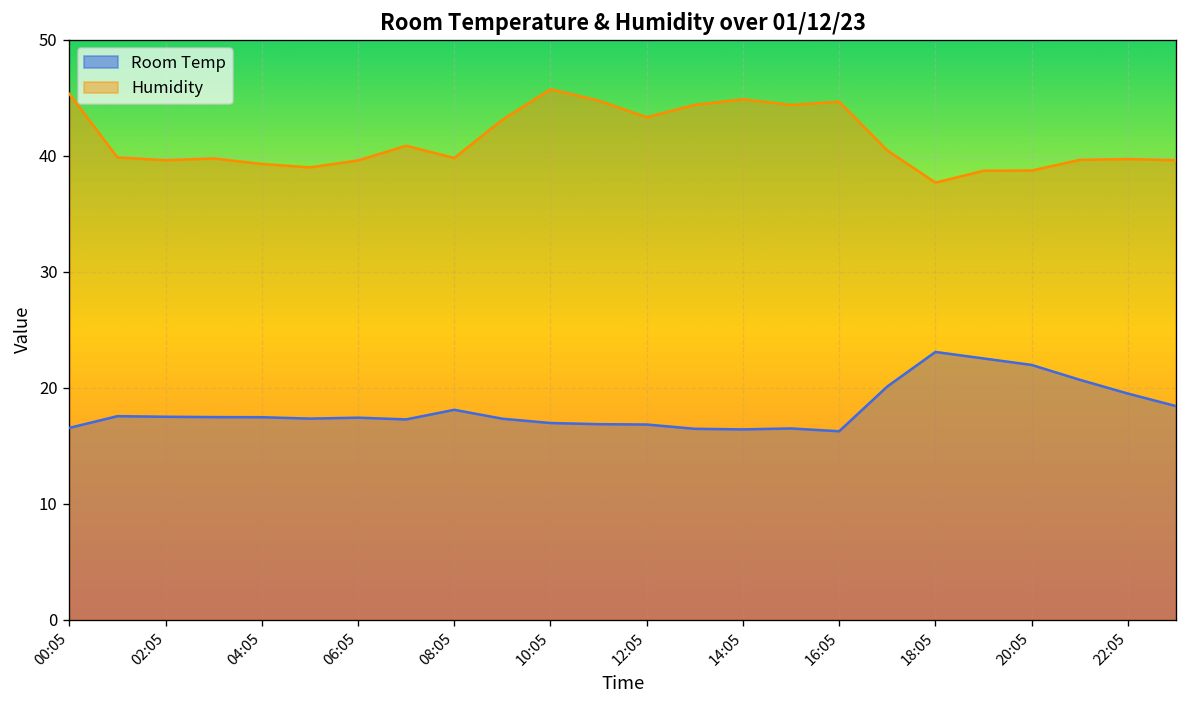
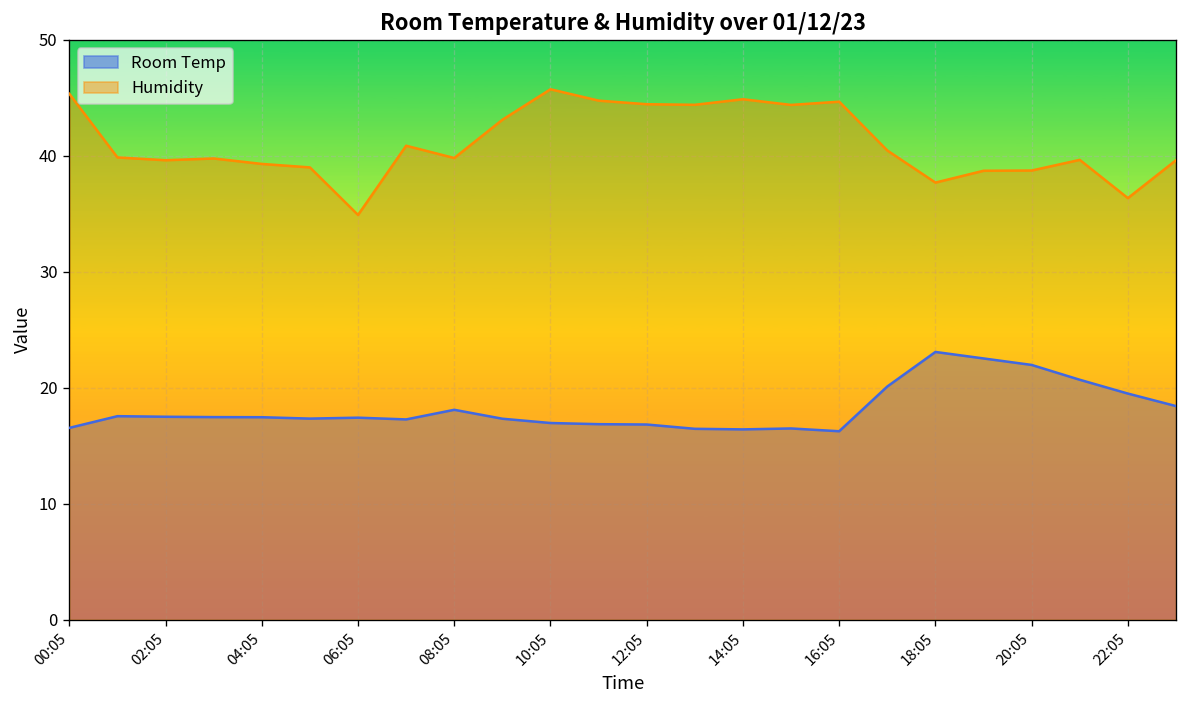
  {
    "Room Temp": {
      "00:05": 17,
      "02:05": 18,
      "04:05": 17,
      "06:05": 17,
      "08:05": 18,
      "10:05": 17,
      "12:05": 17,
      "14:05": 16,
      "16:05": 16,
      "18:05": 23,
      "20:05": 22,
      "22:05": 20
    },
    "Humidity": {
      "00:05": 45,
      "02:05": 40,
      "04:05": 39,
-     "06:05": 40,
+     "06:05": 35,
      "08:05": 40,
      "10:05": 46,
-     "12:05": 43,
+     "12:05": 44,
      "14:05": 45,
      "16:05": 45,
      "18:05": 38,
      "20:05": 39,
-     "22:05": 40
+     "22:05": 36
    }
  }
